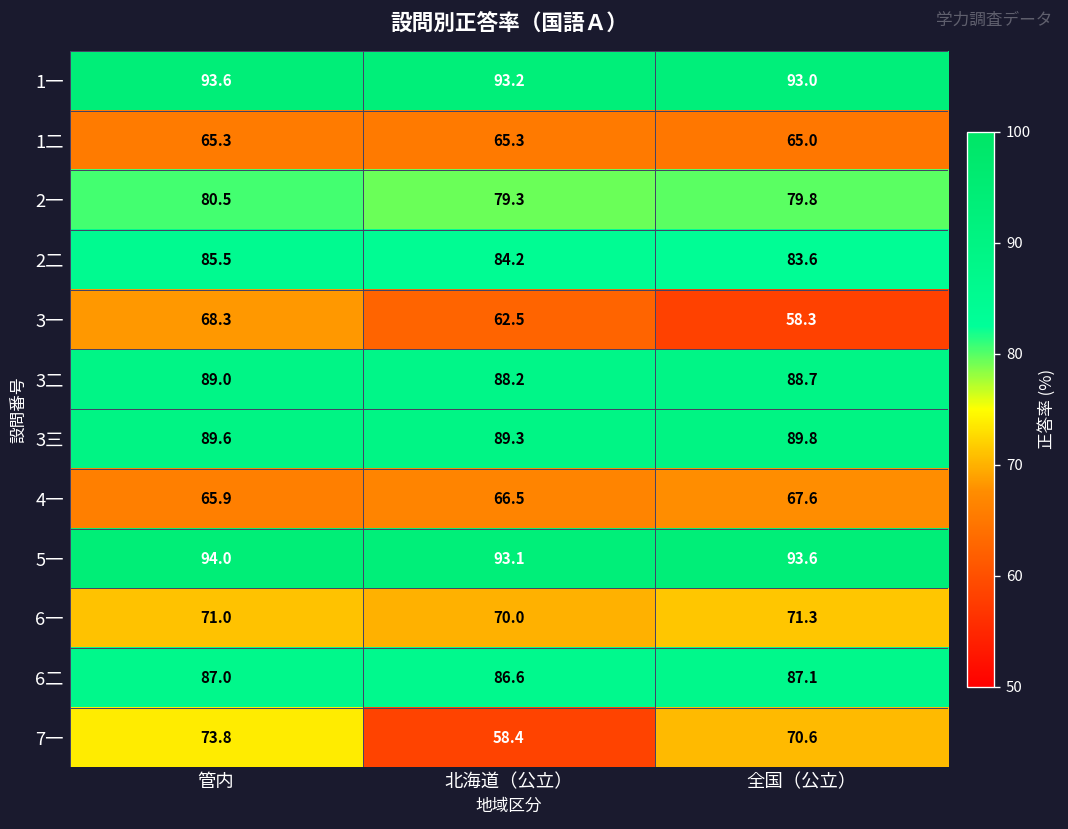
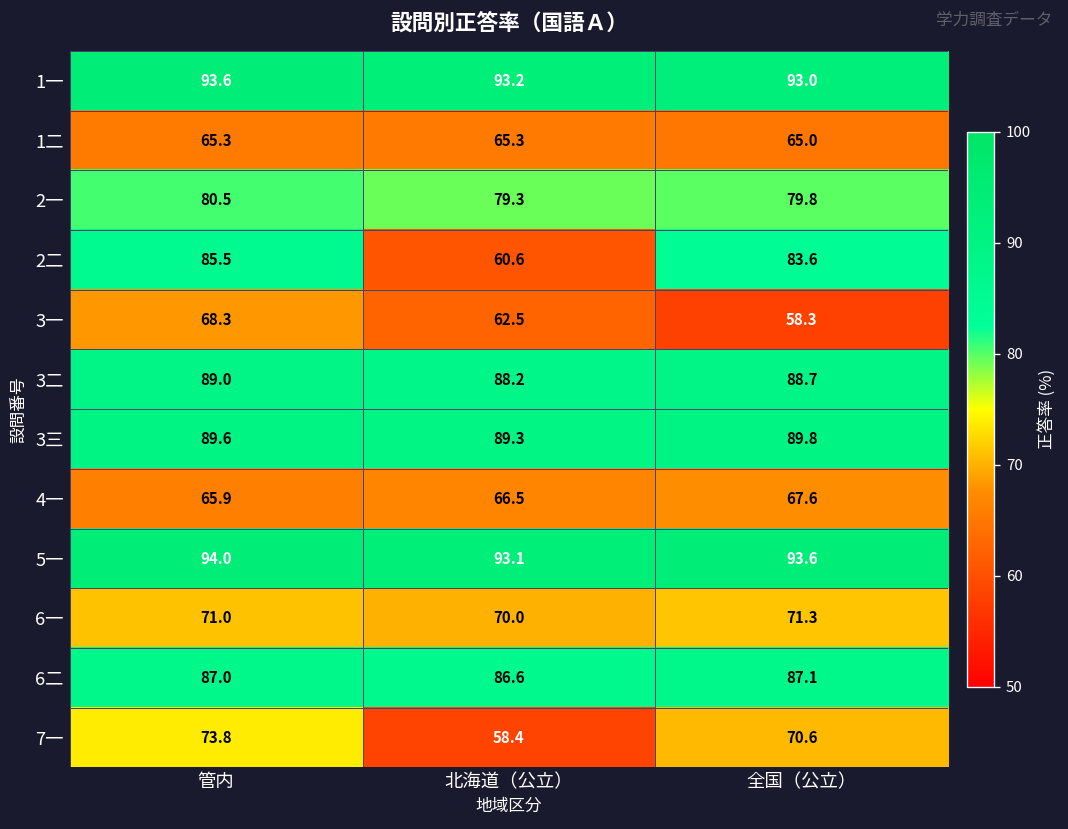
  {
    "1一": {
      "管内": 93.6,
      "北海道（公立）": 93.2,
      "全国（公立）": 93.0
    },
    "1二": {
      "管内": 65.3,
      "北海道（公立）": 65.3,
      "全国（公立）": 65.0
    },
    "2一": {
      "管内": 80.5,
      "北海道（公立）": 79.3,
      "全国（公立）": 79.8
    },
    "2二": {
      "管内": 85.5,
-     "北海道（公立）": 84.2,
+     "北海道（公立）": 60.6,
      "全国（公立）": 83.6
    },
    "3一": {
      "管内": 68.3,
      "北海道（公立）": 62.5,
      "全国（公立）": 58.3
    },
    "3二": {
      "管内": 89.0,
      "北海道（公立）": 88.2,
      "全国（公立）": 88.7
    },
    "3三": {
      "管内": 89.6,
      "北海道（公立）": 89.3,
      "全国（公立）": 89.8
    },
    "4一": {
      "管内": 65.9,
      "北海道（公立）": 66.5,
      "全国（公立）": 67.6
    },
    "5一": {
      "管内": 94.0,
      "北海道（公立）": 93.1,
      "全国（公立）": 93.6
    },
    "6一": {
      "管内": 71.0,
      "北海道（公立）": 70.0,
      "全国（公立）": 71.3
    },
    "6二": {
      "管内": 87.0,
      "北海道（公立）": 86.6,
      "全国（公立）": 87.1
    },
    "7一": {
      "管内": 73.8,
      "北海道（公立）": 58.4,
      "全国（公立）": 70.6
    }
  }
